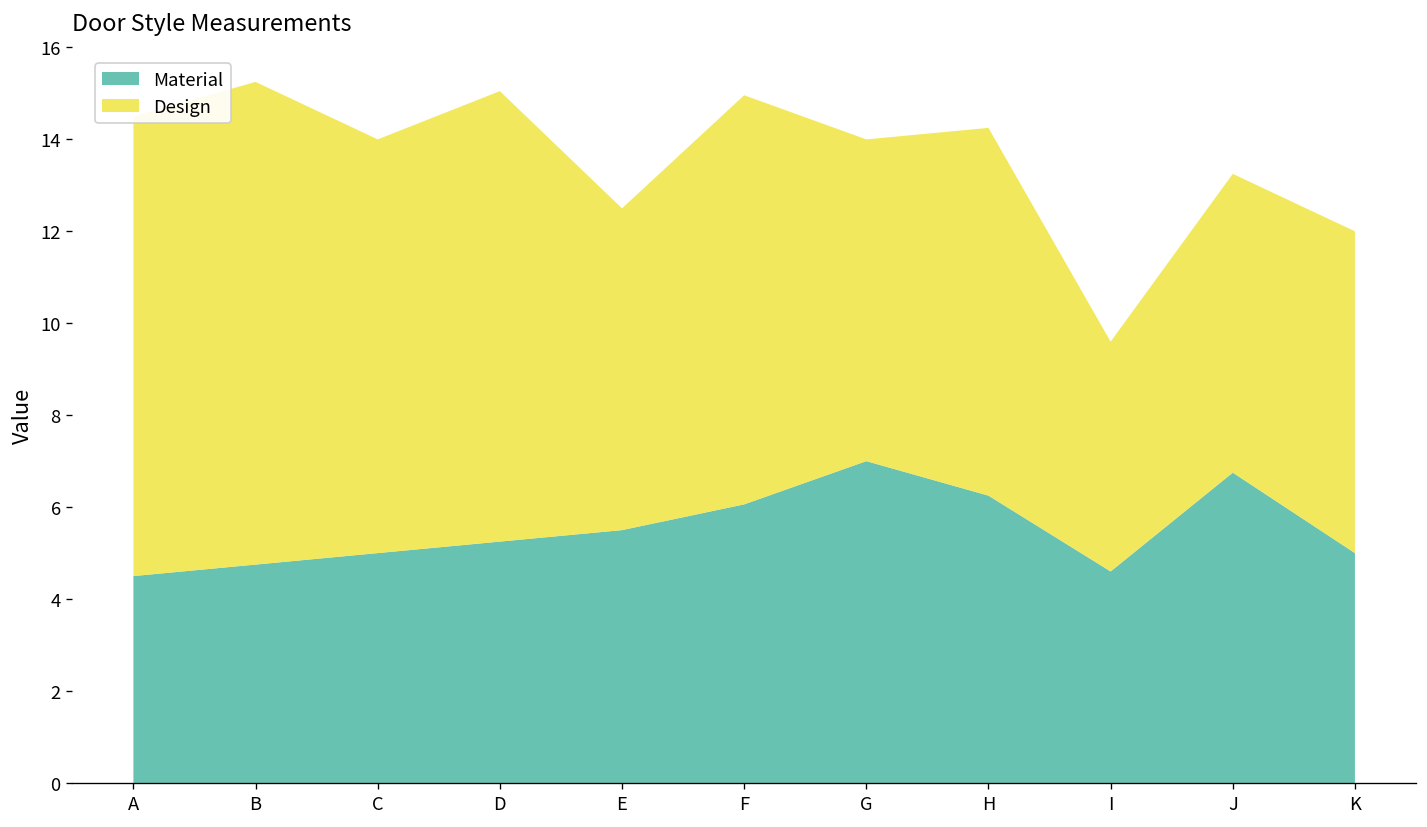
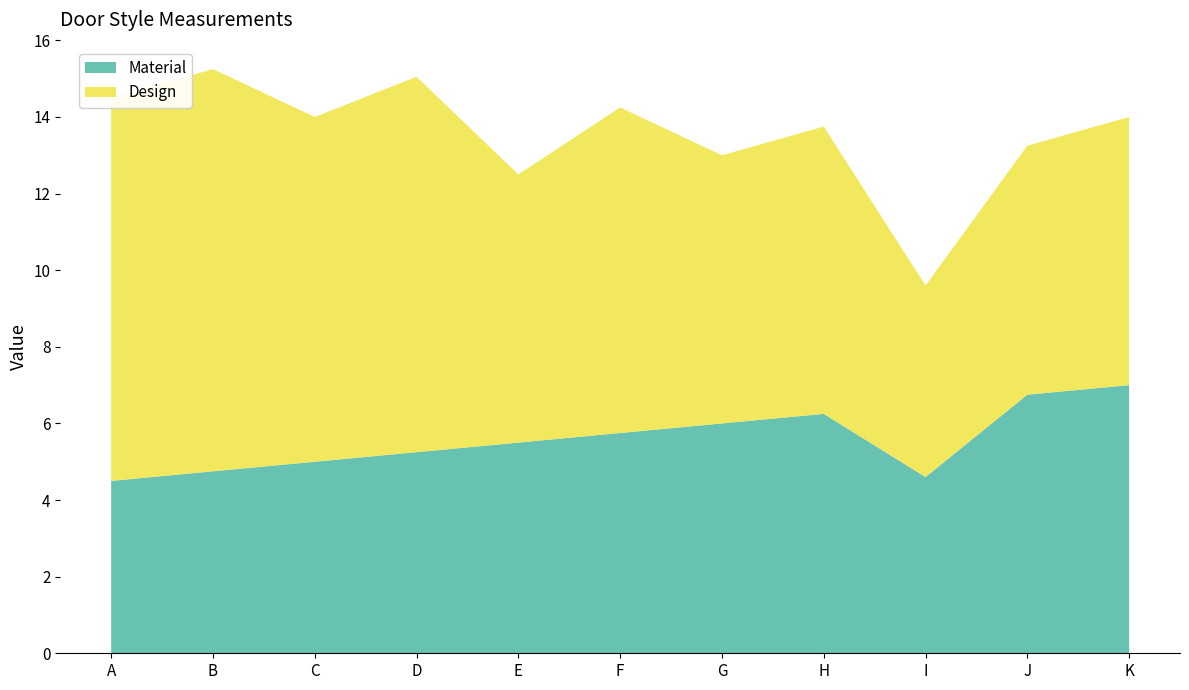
  {
    "Material": {
      "A": 4.5,
      "B": 4.8,
      "C": 5.0,
      "D": 5.3,
      "E": 5.5,
-     "F": 6.1,
-     "G": 7,
+     "F": 5.8,
+     "G": 6,
      "H": 6.3,
      "I": 4.6,
      "J": 6.8,
-     "K": 5
+     "K": 7
    },
    "Design": {
      "B": 10.5,
      "C": 9.0,
      "D": 9.8,
      "E": 7.0,
-     "F": 8.9,
+     "F": 8.5,
      "G": 7.0,
-     "H": 8.0,
+     "H": 7.5,
      "I": 5.0,
      "J": 6.5,
      "K": 7.0
    }
  }
